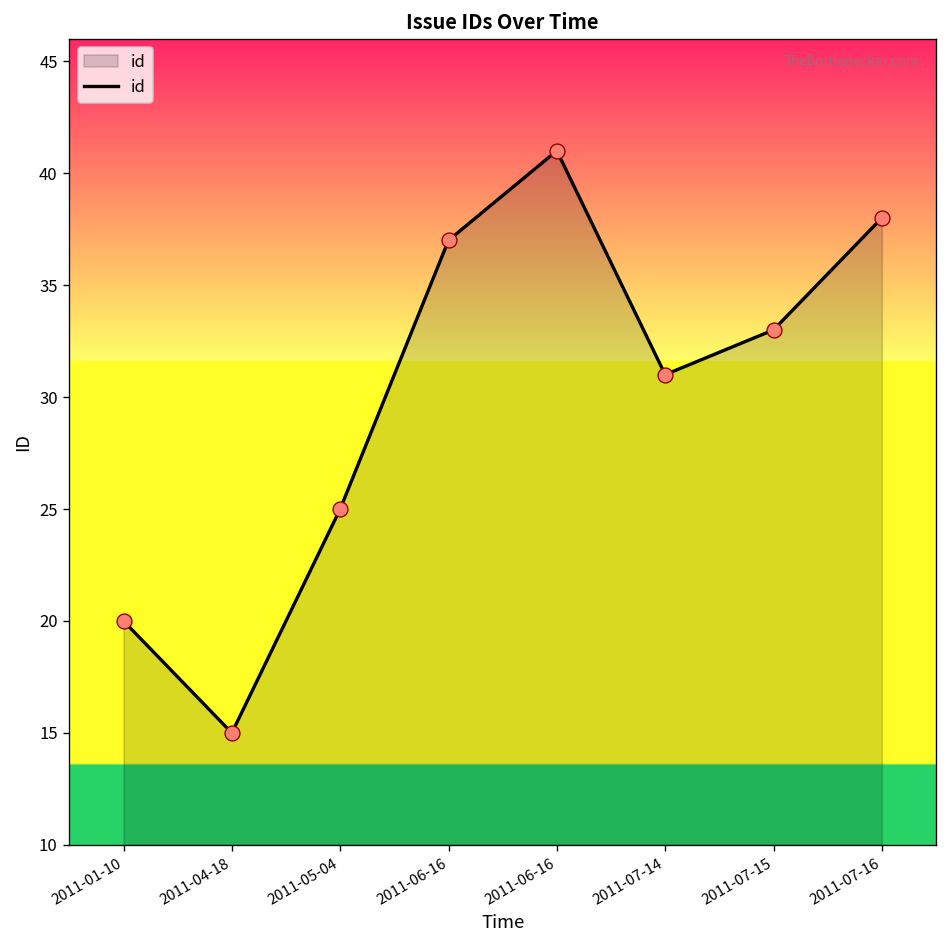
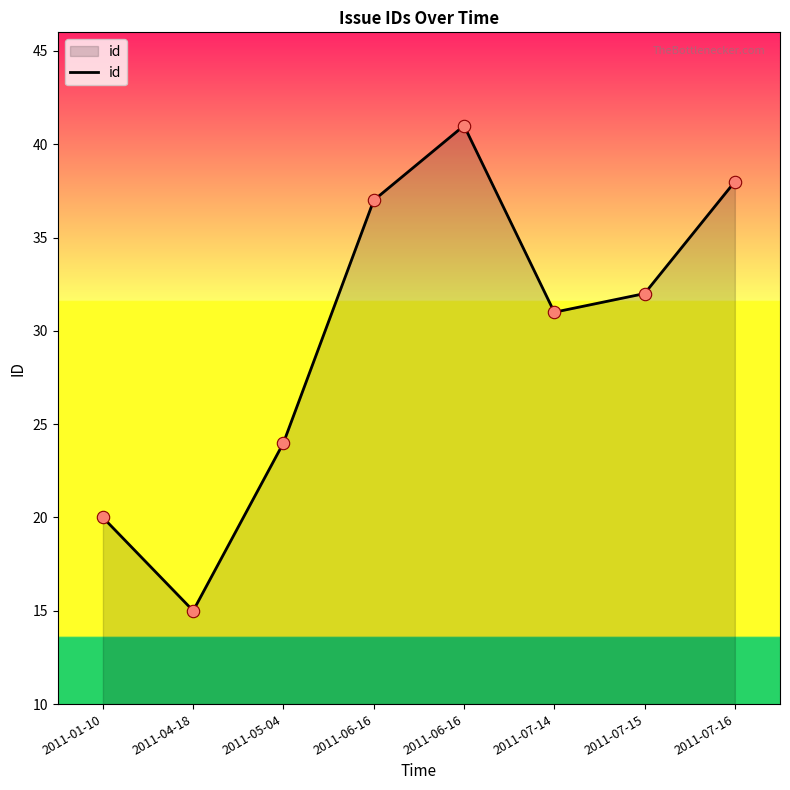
  {
    "2011-01-10": 20,
    "2011-04-18": 15,
-   "2011-05-04": 25,
+   "2011-05-04": 24,
    "2011-07-14": 31,
-   "2011-07-15": 33,
+   "2011-07-15": 32,
    "2011-07-16": 38
  }
